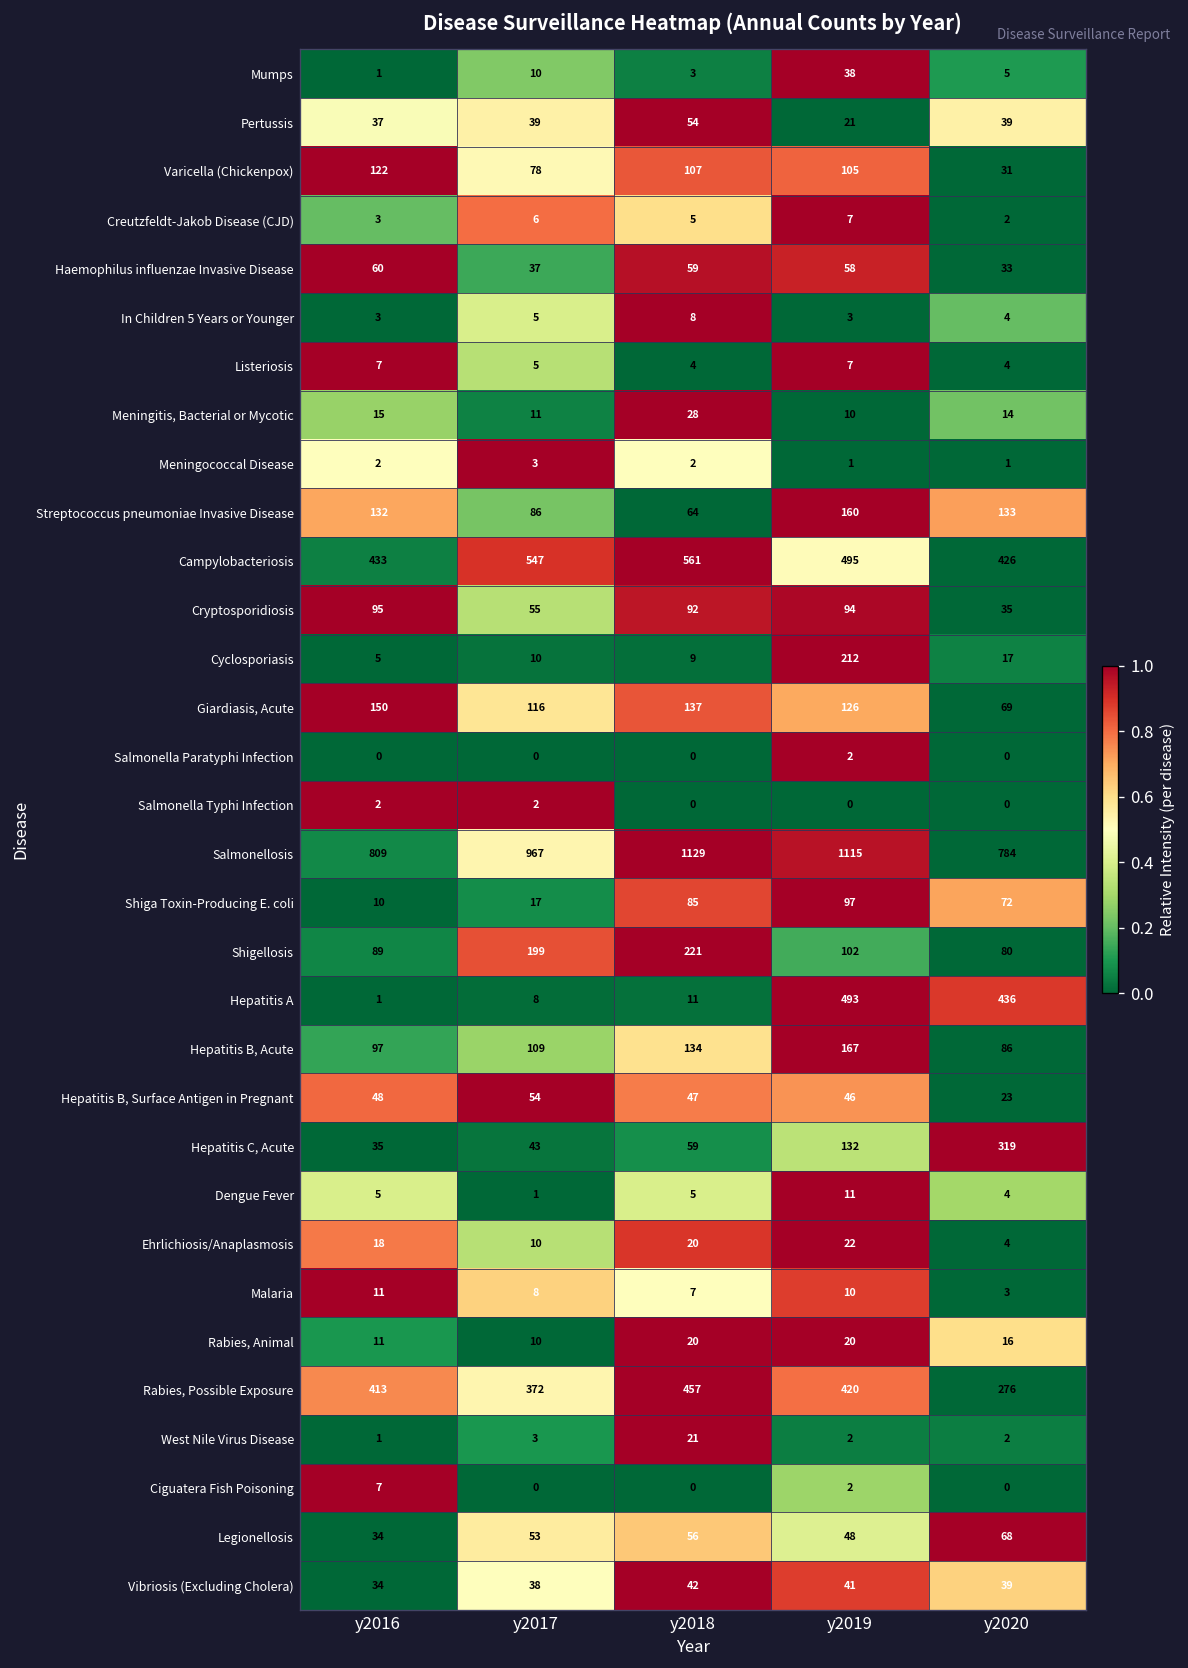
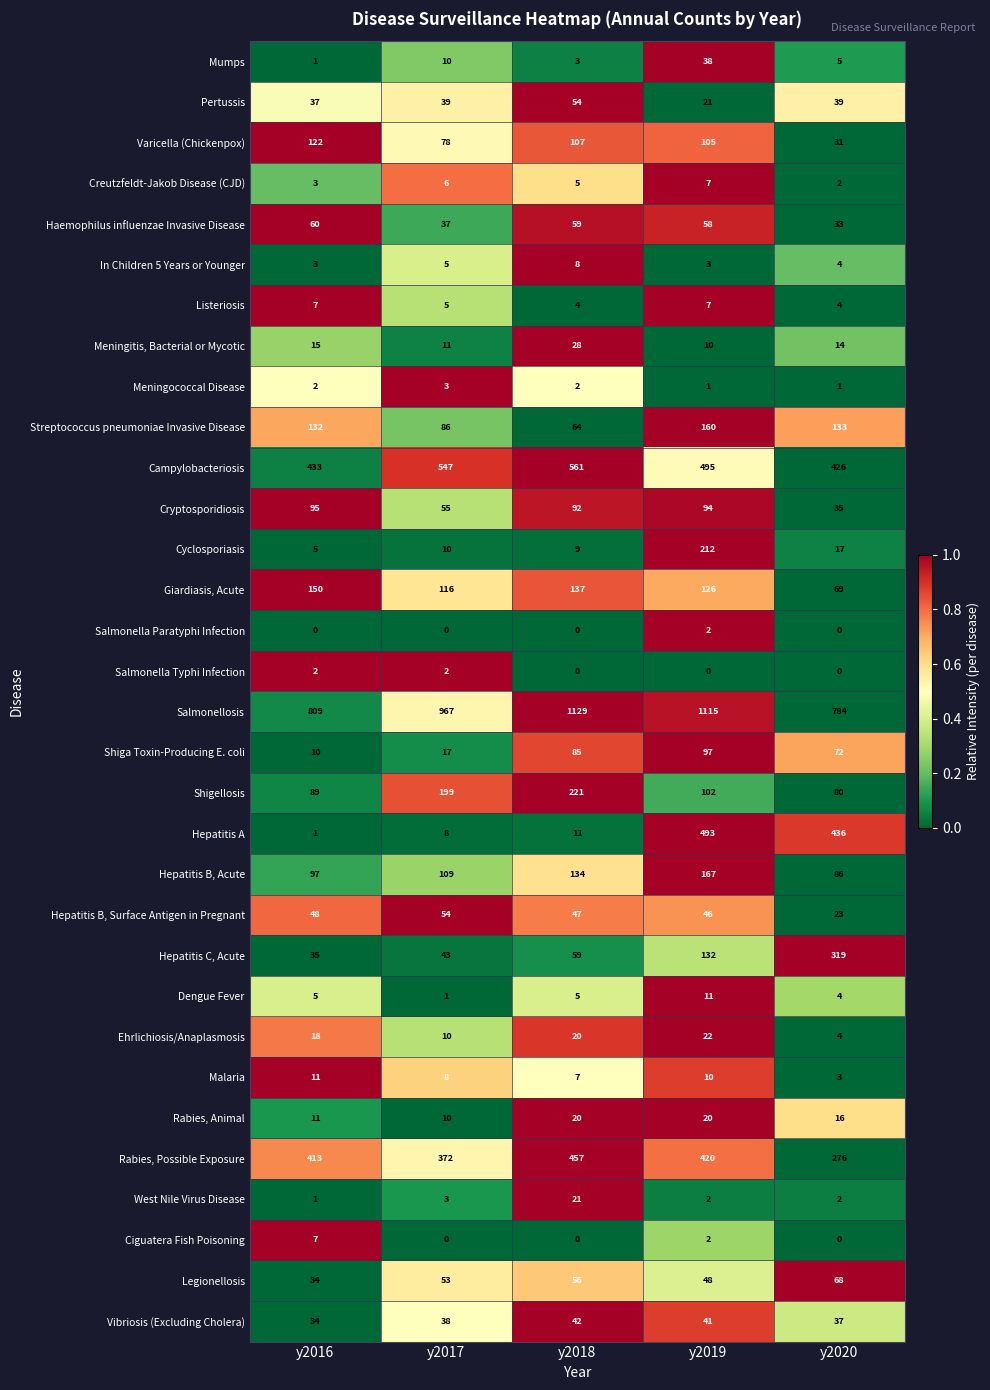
  {
    "Mumps": {
      "y2016": 1,
      "y2017": 10,
      "y2018": 3,
      "y2019": 38,
      "y2020": 5
    },
    "Pertussis": {
      "y2016": 37,
      "y2017": 39,
      "y2018": 54,
      "y2019": 21,
      "y2020": 39
    },
    "Varicella (Chickenpox)": {
      "y2016": 122,
      "y2017": 78,
      "y2018": 107,
      "y2019": 105,
      "y2020": 31
    },
    "Creutzfeldt-Jakob Disease (CJD)": {
      "y2016": 3,
      "y2017": 6,
      "y2018": 5,
      "y2019": 7,
      "y2020": 2
    },
    "Haemophilus influenzae Invasive Disease": {
      "y2016": 60,
      "y2017": 37,
      "y2018": 59,
      "y2019": 58,
      "y2020": 33
    },
    "In Children 5 Years or Younger": {
      "y2016": 3,
      "y2017": 5,
      "y2018": 8,
      "y2019": 3,
      "y2020": 4
    },
    "Listeriosis": {
      "y2016": 7,
      "y2017": 5,
      "y2018": 4,
      "y2019": 7,
      "y2020": 4
    },
    "Meningitis, Bacterial or Mycotic": {
      "y2016": 15,
      "y2017": 11,
      "y2018": 28,
      "y2019": 10,
      "y2020": 14
    },
    "Meningococcal Disease": {
      "y2016": 2,
      "y2017": 3,
      "y2018": 2,
      "y2019": 1,
      "y2020": 1
    },
    "Streptococcus pneumoniae Invasive Disease": {
      "y2016": 132,
      "y2017": 86,
      "y2018": 64,
      "y2019": 160,
      "y2020": 133
    },
    "Campylobacteriosis": {
      "y2016": 433,
      "y2017": 547,
      "y2018": 561,
      "y2019": 495,
      "y2020": 426
    },
    "Cryptosporidiosis": {
      "y2016": 95,
      "y2017": 55,
      "y2018": 92,
      "y2019": 94,
      "y2020": 35
    },
    "Cyclosporiasis": {
      "y2016": 5,
      "y2017": 10,
      "y2018": 9,
      "y2019": 212,
      "y2020": 17
    },
    "Giardiasis, Acute": {
      "y2016": 150,
      "y2017": 116,
      "y2018": 137,
      "y2019": 126,
      "y2020": 69
    },
    "Salmonella Paratyphi Infection": {
      "y2016": 0,
      "y2017": 0,
      "y2018": 0,
      "y2019": 2,
      "y2020": 0
    },
    "Salmonella Typhi Infection": {
      "y2016": 2,
      "y2017": 2,
      "y2018": 0,
      "y2019": 0,
      "y2020": 0
    },
    "Salmonellosis": {
      "y2016": 809,
      "y2017": 967,
      "y2018": 1129,
      "y2019": 1115,
      "y2020": 784
    },
    "Shiga Toxin-Producing E. coli": {
      "y2016": 10,
      "y2017": 17,
      "y2018": 85,
      "y2019": 97,
      "y2020": 72
    },
    "Shigellosis": {
      "y2016": 89,
      "y2017": 199,
      "y2018": 221,
      "y2019": 102,
      "y2020": 80
    },
    "Hepatitis A": {
      "y2016": 1,
      "y2017": 8,
      "y2018": 11,
      "y2019": 493,
      "y2020": 436
    },
    "Hepatitis B, Acute": {
      "y2016": 97,
      "y2017": 109,
      "y2018": 134,
      "y2019": 167,
      "y2020": 86
    },
    "Hepatitis B, Surface Antigen in Pregnant": {
      "y2016": 48,
      "y2017": 54,
      "y2018": 47,
      "y2019": 46,
      "y2020": 23
    },
    "Hepatitis C, Acute": {
      "y2016": 35,
      "y2017": 43,
      "y2018": 59,
      "y2019": 132,
      "y2020": 319
    },
    "Dengue Fever": {
      "y2016": 5,
      "y2017": 1,
      "y2018": 5,
      "y2019": 11,
      "y2020": 4
    },
    "Ehrlichiosis/Anaplasmosis": {
      "y2016": 18,
      "y2017": 10,
      "y2018": 20,
      "y2019": 22,
      "y2020": 4
    },
    "Malaria": {
      "y2016": 11,
      "y2017": 8,
      "y2018": 7,
      "y2019": 10,
      "y2020": 3
    },
    "Rabies, Animal": {
      "y2016": 11,
      "y2017": 10,
      "y2018": 20,
      "y2019": 20,
      "y2020": 16
    },
    "Rabies, Possible Exposure": {
      "y2016": 413,
      "y2017": 372,
      "y2018": 457,
      "y2019": 420,
      "y2020": 276
    },
    "West Nile Virus Disease": {
      "y2016": 1,
      "y2017": 3,
      "y2018": 21,
      "y2019": 2,
      "y2020": 2
    },
    "Ciguatera Fish Poisoning": {
      "y2016": 7,
      "y2017": 0,
      "y2018": 0,
      "y2019": 2,
      "y2020": 0
    },
    "Legionellosis": {
      "y2016": 34,
      "y2017": 53,
      "y2018": 56,
      "y2019": 48,
      "y2020": 68
    },
    "Vibriosis (Excluding Cholera)": {
      "y2016": 34,
      "y2017": 38,
      "y2018": 42,
      "y2019": 41,
-     "y2020": 39
+     "y2020": 37
    }
  }
